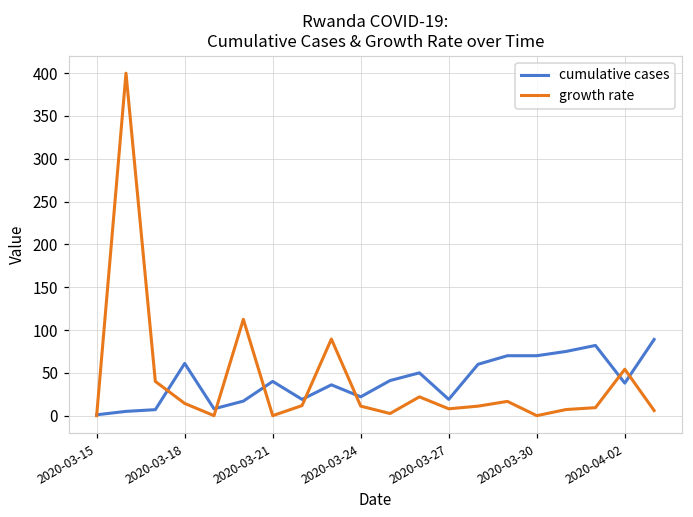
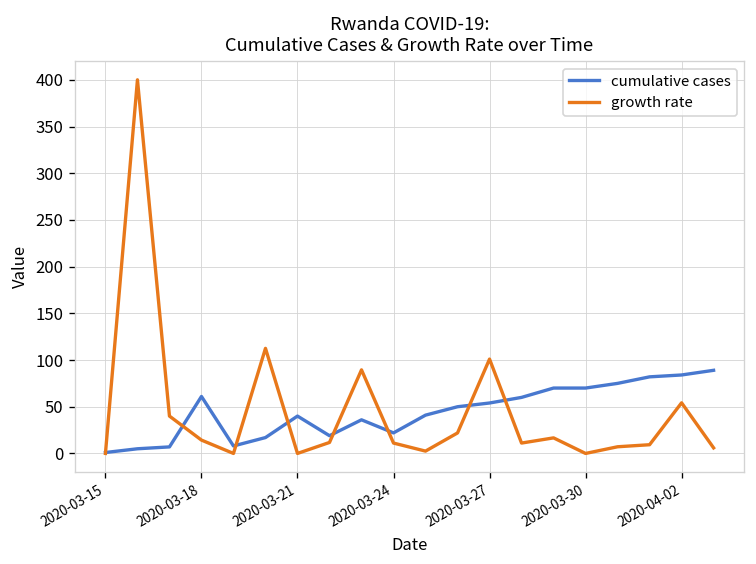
  {
    "cumulative cases": {
      "2020-03-18": 60,
      "2020-03-21": 40,
      "2020-03-24": 20,
-     "2020-03-27": 20,
+     "2020-03-27": 50,
      "2020-03-30": 70,
-     "2020-04-02": 40
+     "2020-04-02": 80
    },
    "growth rate": {
      "2020-03-18": 10,
      "2020-03-21": 0,
      "2020-03-24": 10,
-     "2020-03-27": 10,
+     "2020-03-27": 100,
      "2020-03-30": 0,
      "2020-04-02": 50
    }
  }
